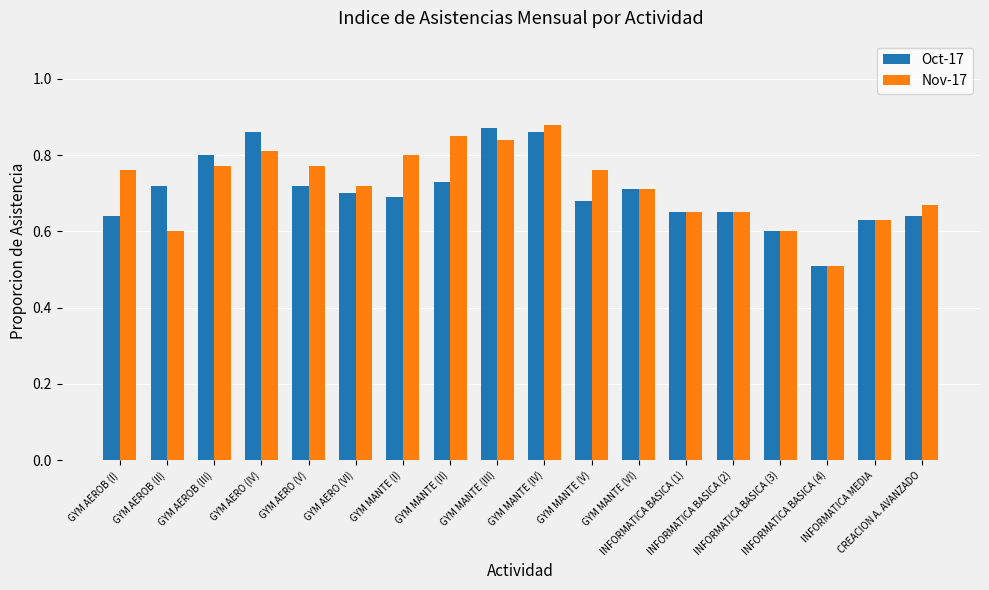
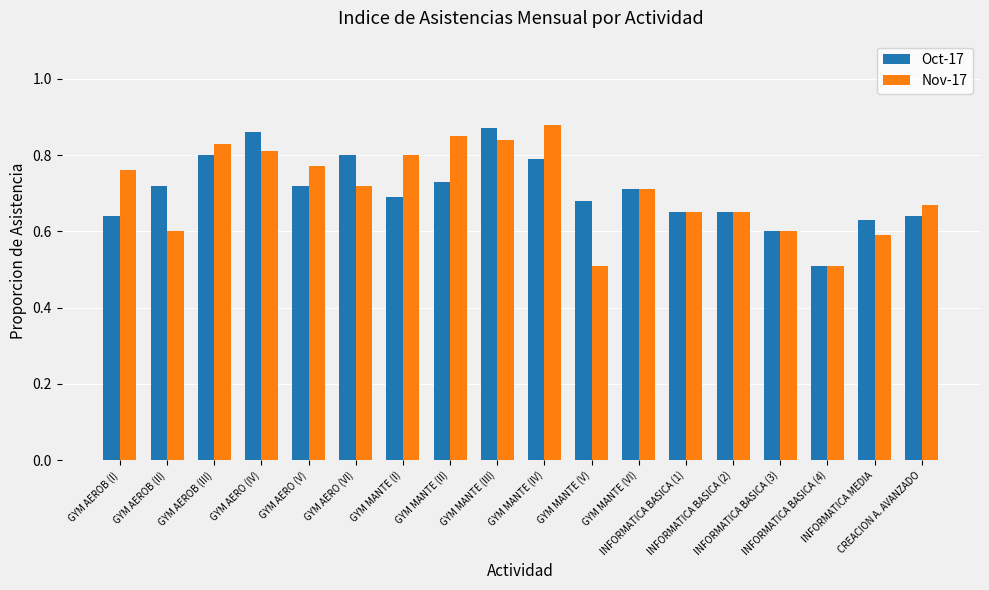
  {
    "Oct-17": {
      "GYM AEROB (I)": 0.64,
      "GYM AEROB (II)": 0.72,
      "GYM AEROB (III)": 0.80,
      "GYM AERO (IV)": 0.86,
      "GYM AERO (V)": 0.72,
-     "GYM AERO (VI)": 0.7,
+     "GYM AERO (VI)": 0.8,
      "GYM MANTE (I)": 0.69,
      "GYM MANTE (II)": 0.73,
      "GYM MANTE (III)": 0.87,
-     "GYM MANTE (IV)": 0.86,
+     "GYM MANTE (IV)": 0.79,
      "GYM MANTE (V)": 0.68,
      "GYM MANTE (VI)": 0.71,
      "INFORMATICA BASICA (1)": 0.65,
      "INFORMATICA BASICA (2)": 0.65,
      "INFORMATICA BASICA (3)": 0.60,
      "INFORMATICA BASICA (4)": 0.51,
      "INFORMATICA MEDIA": 0.63,
      "CREACION A. AVANZADO": 0.64
    },
    "Nov-17": {
      "GYM AEROB (I)": 0.76,
      "GYM AEROB (II)": 0.60,
-     "GYM AEROB (III)": 0.77,
+     "GYM AEROB (III)": 0.83,
      "GYM AERO (IV)": 0.81,
      "GYM AERO (V)": 0.77,
      "GYM AERO (VI)": 0.72,
      "GYM MANTE (I)": 0.80,
      "GYM MANTE (II)": 0.85,
      "GYM MANTE (III)": 0.84,
      "GYM MANTE (IV)": 0.88,
-     "GYM MANTE (V)": 0.76,
+     "GYM MANTE (V)": 0.51,
      "GYM MANTE (VI)": 0.71,
      "INFORMATICA BASICA (1)": 0.65,
      "INFORMATICA BASICA (2)": 0.65,
      "INFORMATICA BASICA (3)": 0.60,
      "INFORMATICA BASICA (4)": 0.51,
-     "INFORMATICA MEDIA": 0.63,
+     "INFORMATICA MEDIA": 0.59,
      "CREACION A. AVANZADO": 0.67
    }
  }
